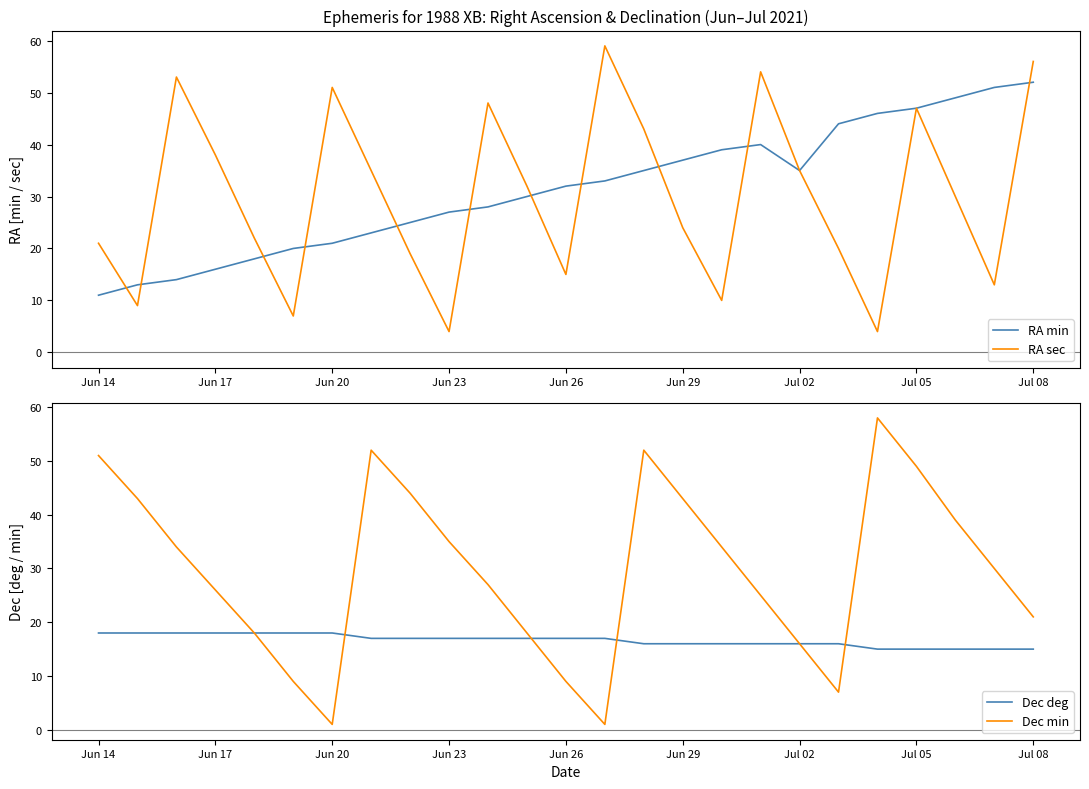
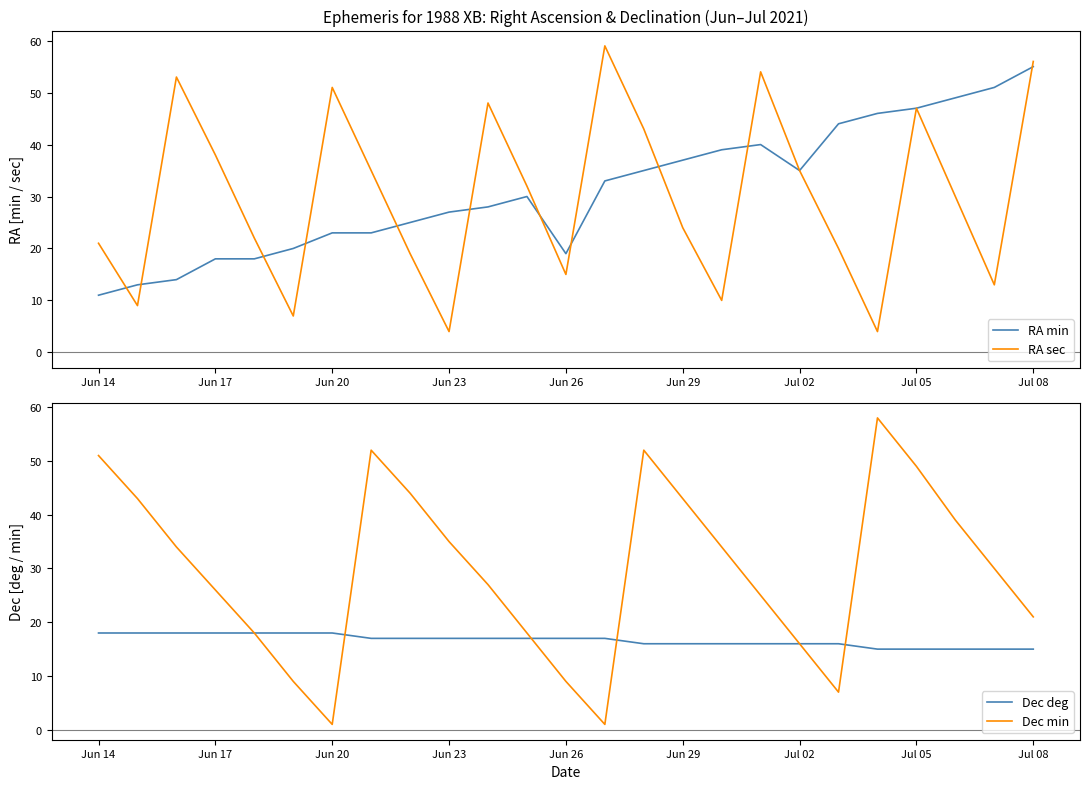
  {
    "Ephemeris for 1988 XB: Right Ascension & Declination (Jun–Jul 2021)": {
      "RA min": {
        "Jun 14": 11,
-       "Jun 17": 16,
-       "Jun 20": 21,
+       "Jun 17": 18,
+       "Jun 20": 23,
        "Jun 23": 27,
-       "Jun 26": 32,
+       "Jun 26": 19,
        "Jun 29": 37,
-       "Jul 08": 52
+       "Jul 08": 55
      },
      "RA sec": {
        "Jun 14": 21,
        "Jun 17": 38,
        "Jun 20": 51,
        "Jun 23": 4,
        "Jun 26": 15,
        "Jun 29": 24,
        "Jul 08": 56
      }
    }
  }
